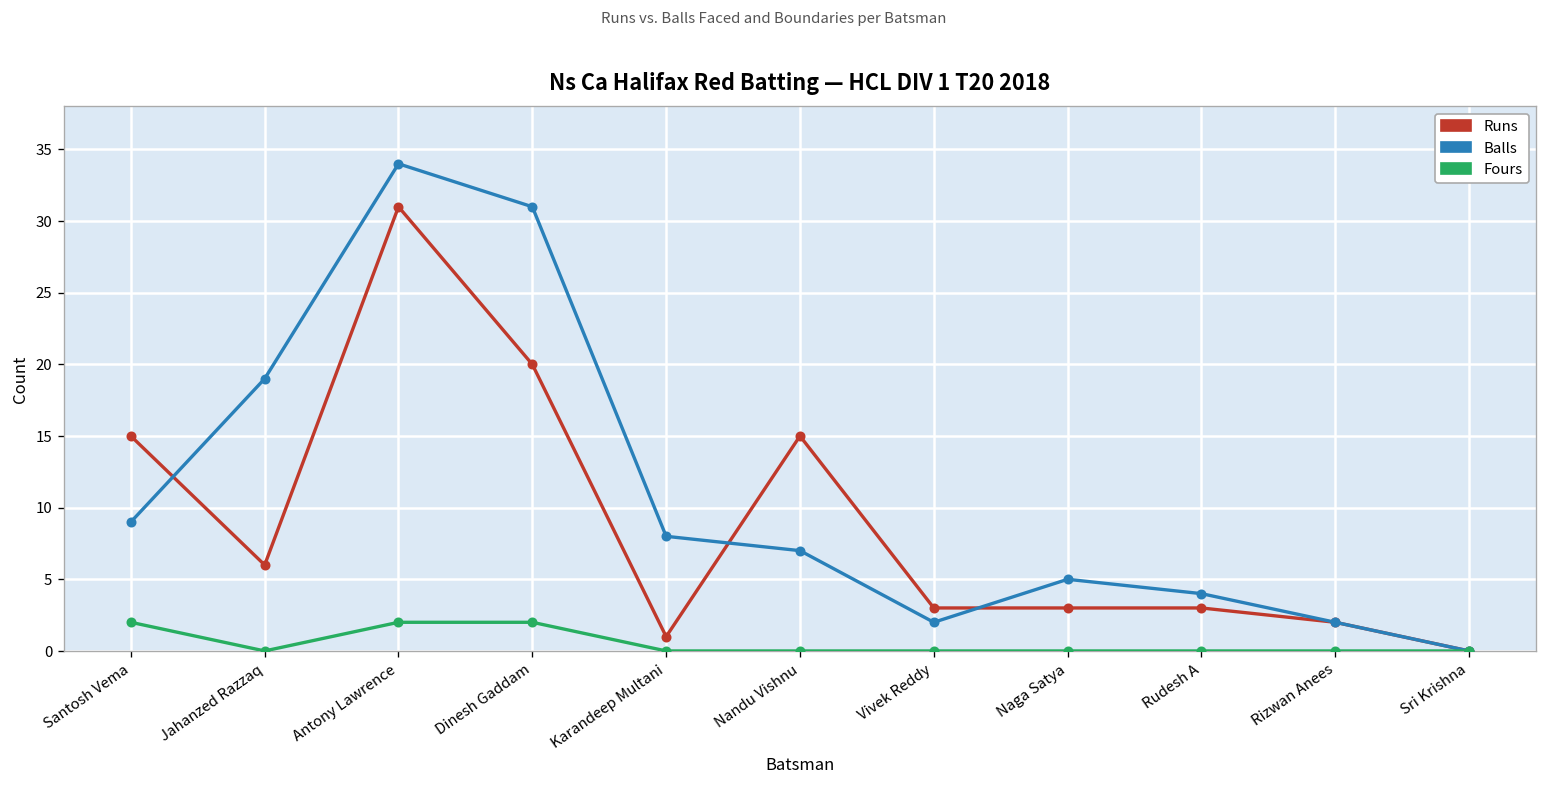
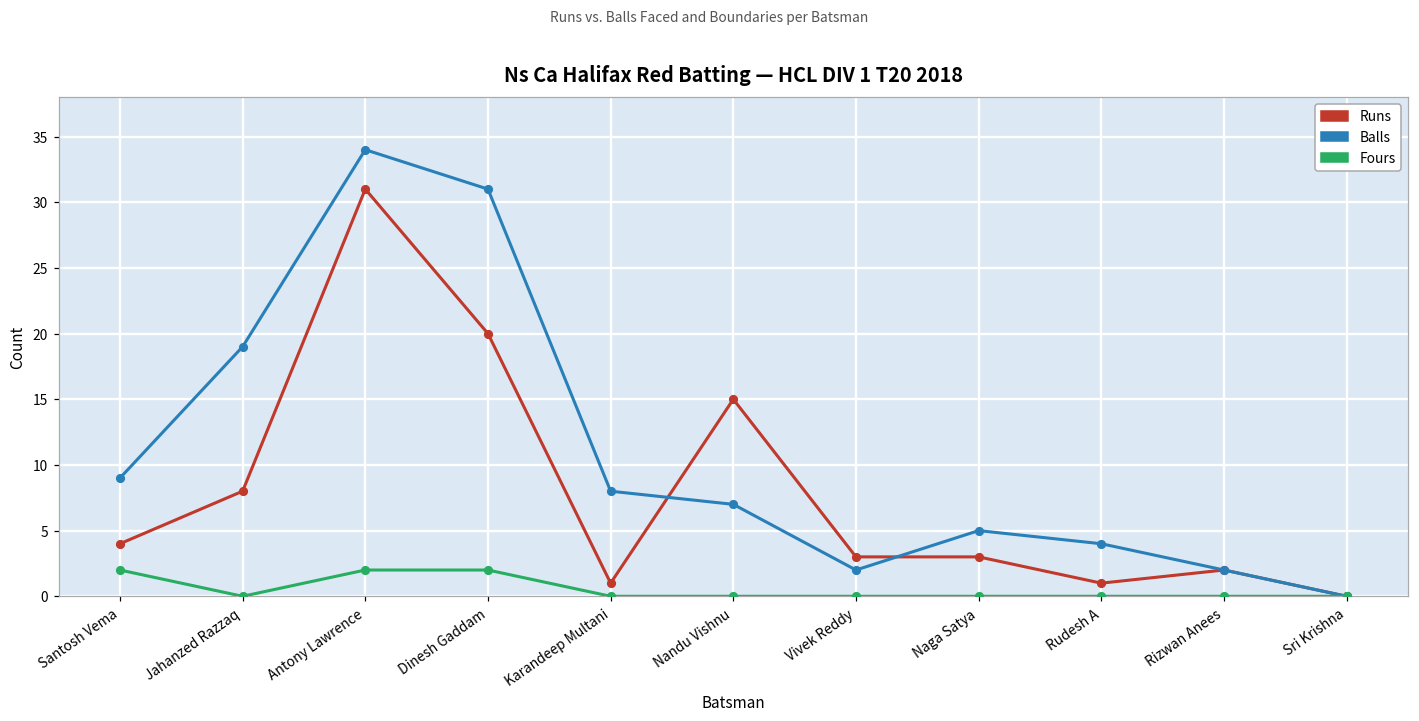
  {
    "Runs": {
-     "Santosh Vema": 15,
-     "Jahanzed Razzaq": 6,
+     "Santosh Vema": 4,
+     "Jahanzed Razzaq": 8,
      "Antony Lawrence": 31,
      "Dinesh Gaddam": 20,
      "Karandeep Multani": 1,
      "Nandu Vishnu": 15,
      "Vivek Reddy": 3,
      "Naga Satya": 3,
-     "Rudesh A": 3
+     "Rudesh A": 1
    },
    "Balls": {
      "Santosh Vema": 9,
      "Jahanzed Razzaq": 19,
      "Antony Lawrence": 34,
      "Dinesh Gaddam": 31,
      "Karandeep Multani": 8,
      "Nandu Vishnu": 7,
      "Vivek Reddy": 2,
      "Naga Satya": 5,
      "Rudesh A": 4
    },
    "Fours": {
      "Santosh Vema": 2,
      "Jahanzed Razzaq": 0,
      "Antony Lawrence": 2,
      "Dinesh Gaddam": 2,
      "Karandeep Multani": 0,
      "Nandu Vishnu": 0,
      "Vivek Reddy": 0,
      "Naga Satya": 0,
      "Rudesh A": 0,
      "Rizwan Anees": 0
    }
  }
